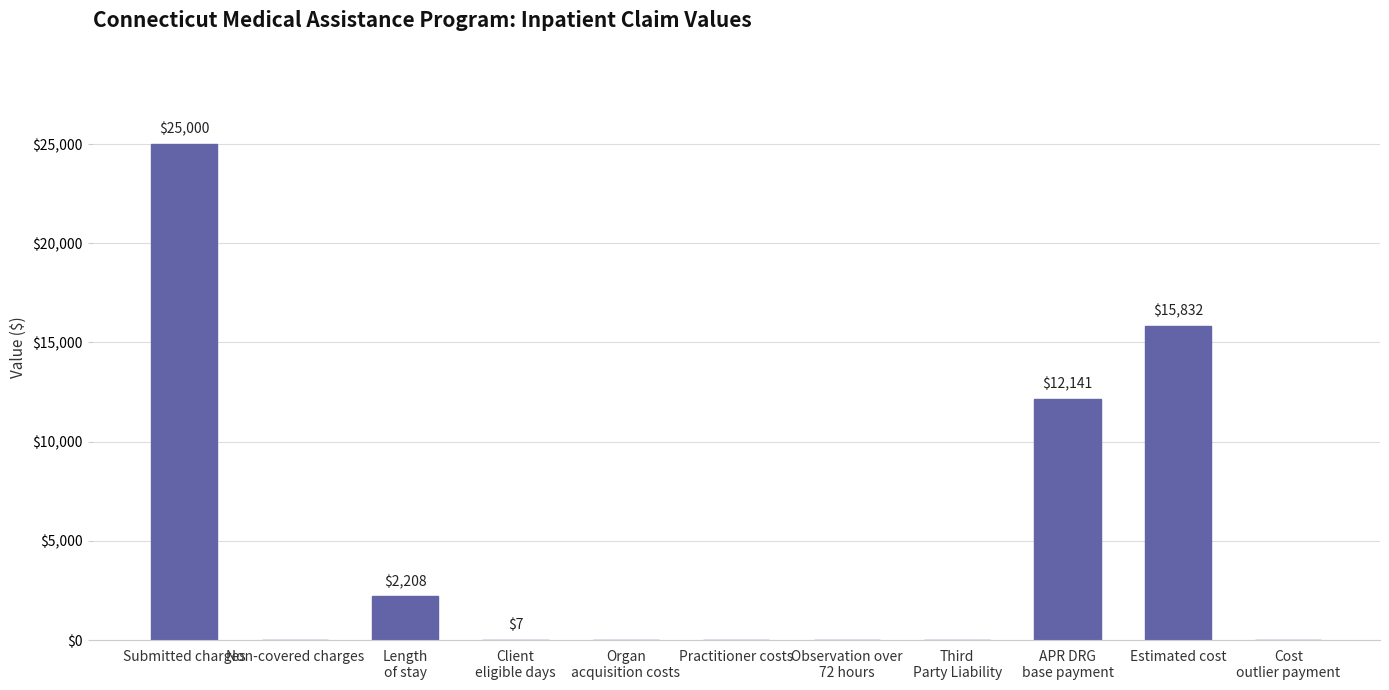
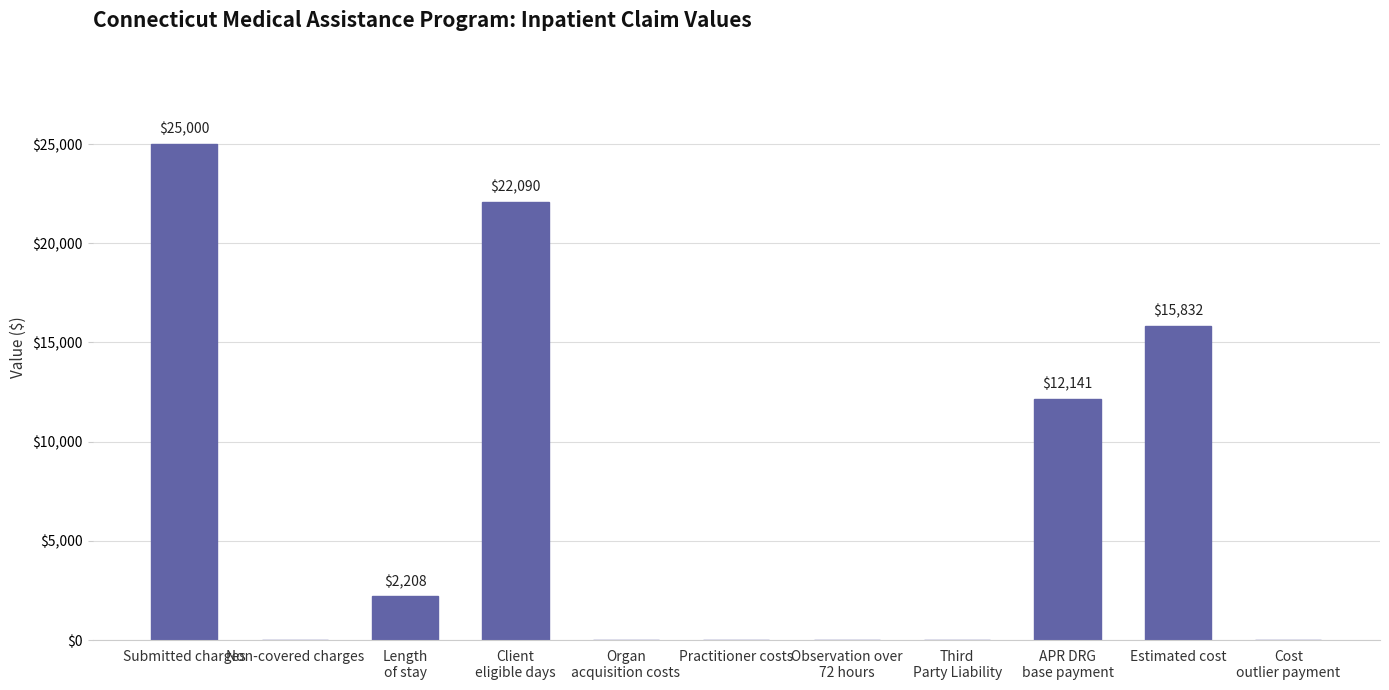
  {
    "Length of stay": "$2,208",
-   "Client eligible days": "$7",
+   "Client eligible days": "$22,090",
    "APR DRG base payment": "$12,141",
    "Estimated cost": "$15,832"
  }
